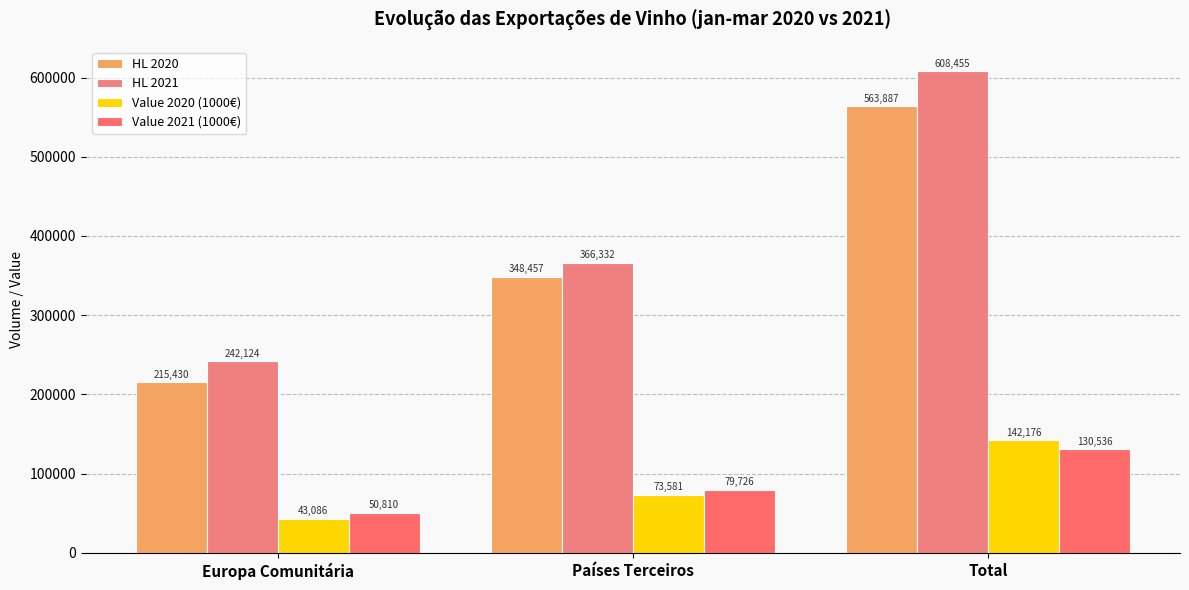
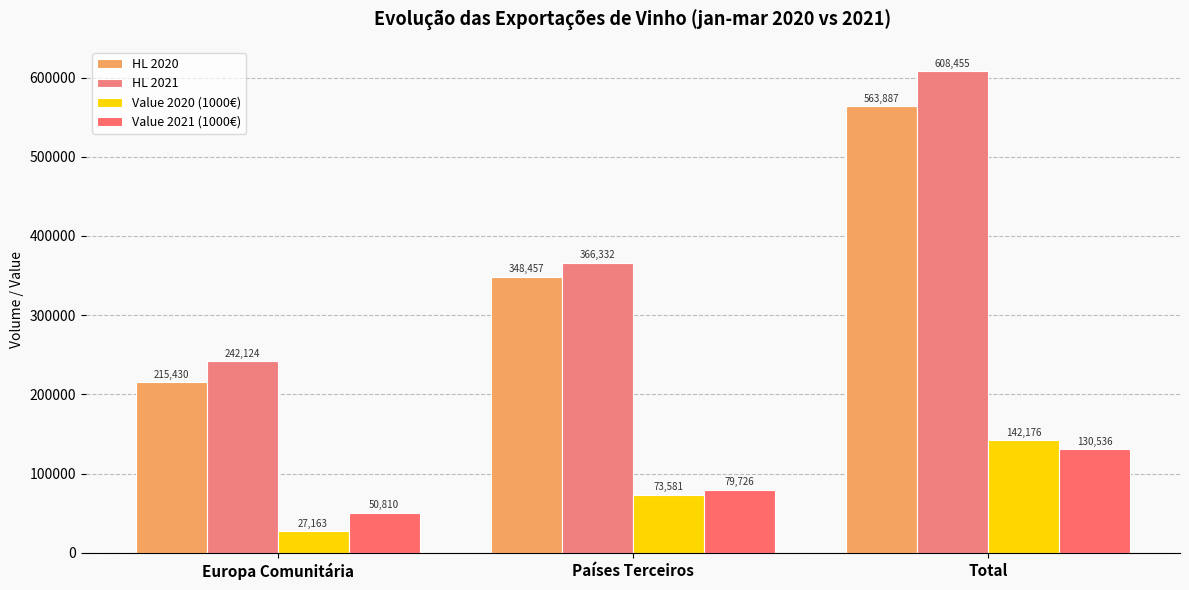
  {
    "Value 2020 (1000€)": {
-     "Europa Comunitária": "43,086",
+     "Europa Comunitária": "27,163",
      "Países Terceiros": "73,581",
      "Total": "142,176"
    }
  }
